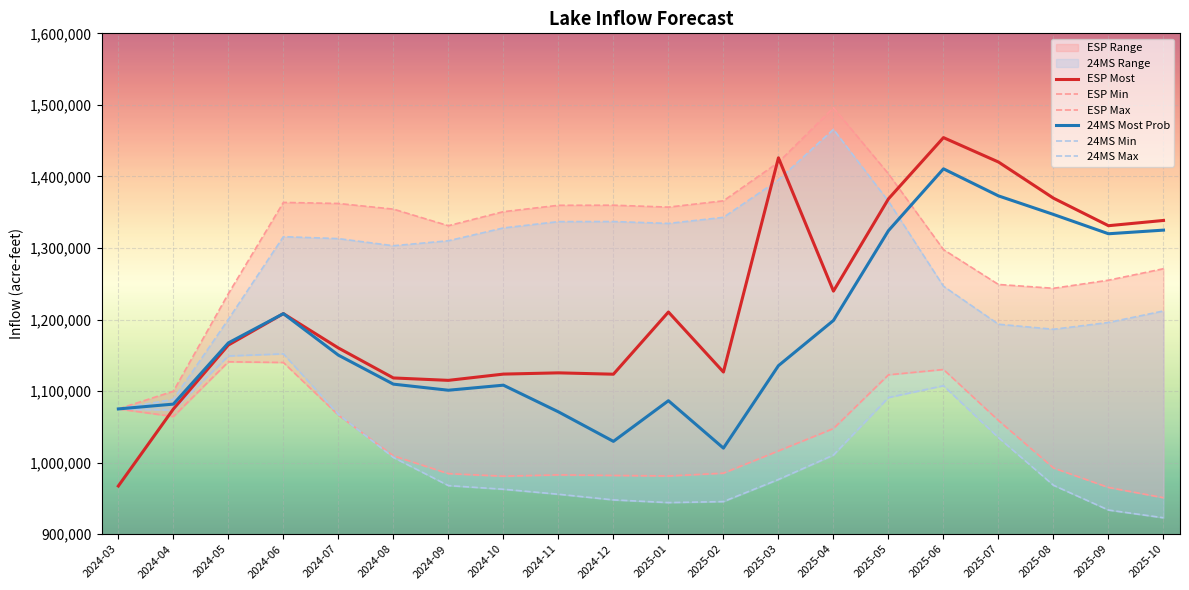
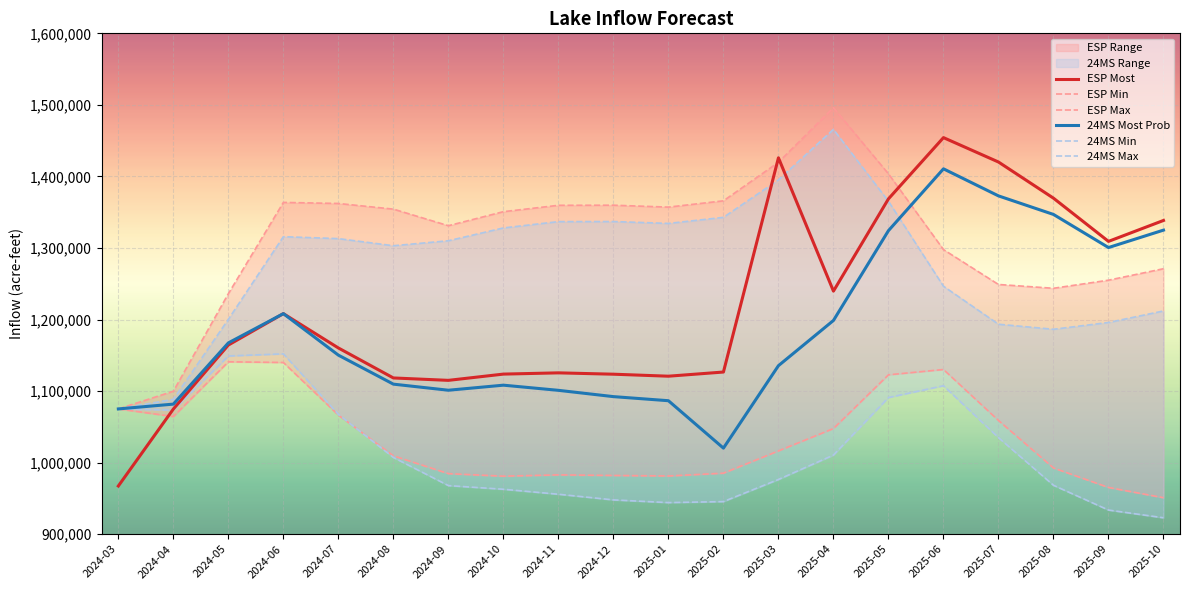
  {
    "ESP Most": {
      "2024-03": "970,000",
      "2024-07": "1,160,000",
      "2024-08": "1,120,000",
      "2024-09": "1,110,000",
      "2024-10": "1,120,000",
      "2024-11": "1,130,000",
      "2024-12": "1,120,000",
-     "2025-01": "1,210,000",
+     "2025-01": "1,120,000",
      "2025-02": "1,130,000",
      "2025-03": "1,430,000",
      "2025-04": "1,240,000",
      "2025-06": "1,450,000",
      "2025-07": "1,420,000",
      "2025-08": "1,370,000",
-     "2025-09": "1,330,000",
+     "2025-09": "1,310,000",
      "2025-10": "1,340,000"
    },
    "24MS Most Prob": {
      "2024-04": "1,080,000",
      "2024-07": "1,150,000",
      "2024-08": "1,110,000",
      "2024-09": "1,100,000",
      "2024-10": "1,110,000",
-     "2024-11": "1,070,000",
-     "2024-12": "1,030,000",
+     "2024-11": "1,100,000",
+     "2024-12": "1,090,000",
      "2025-01": "1,090,000",
      "2025-02": "1,020,000",
      "2025-03": "1,140,000",
      "2025-04": "1,200,000",
      "2025-05": "1,320,000",
      "2025-06": "1,410,000",
      "2025-07": "1,370,000",
      "2025-08": "1,350,000",
-     "2025-09": "1,320,000",
+     "2025-09": "1,300,000",
      "2025-10": "1,320,000"
    }
  }
